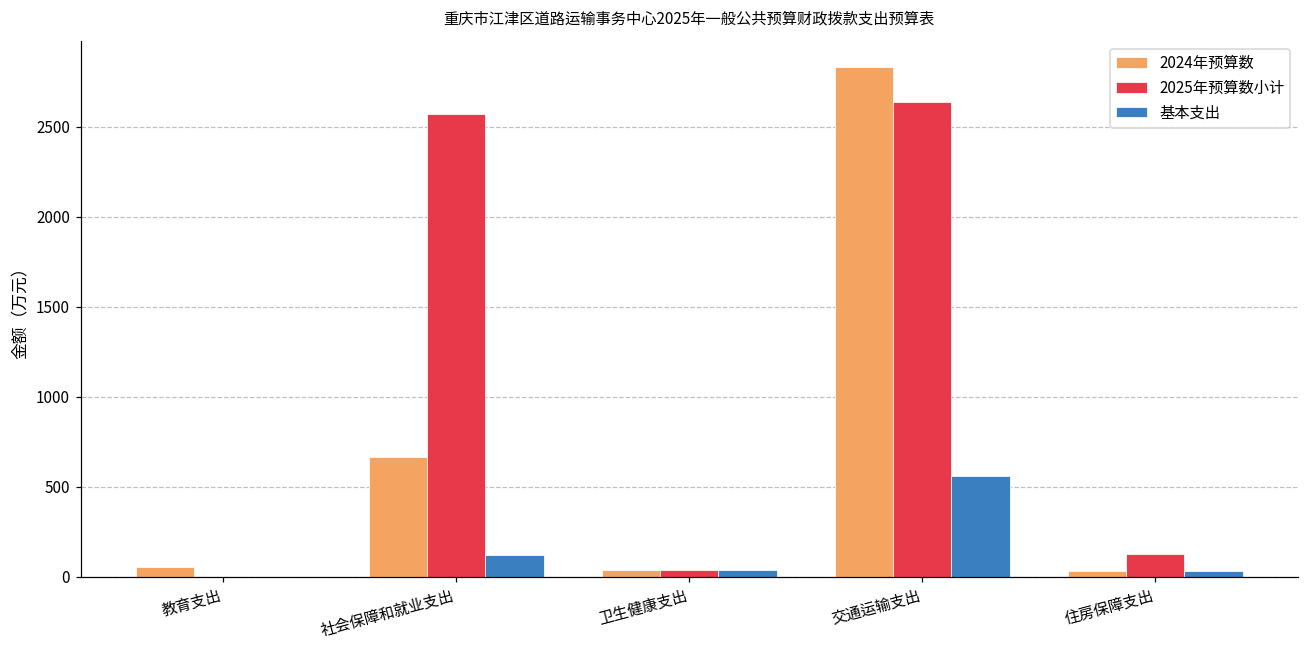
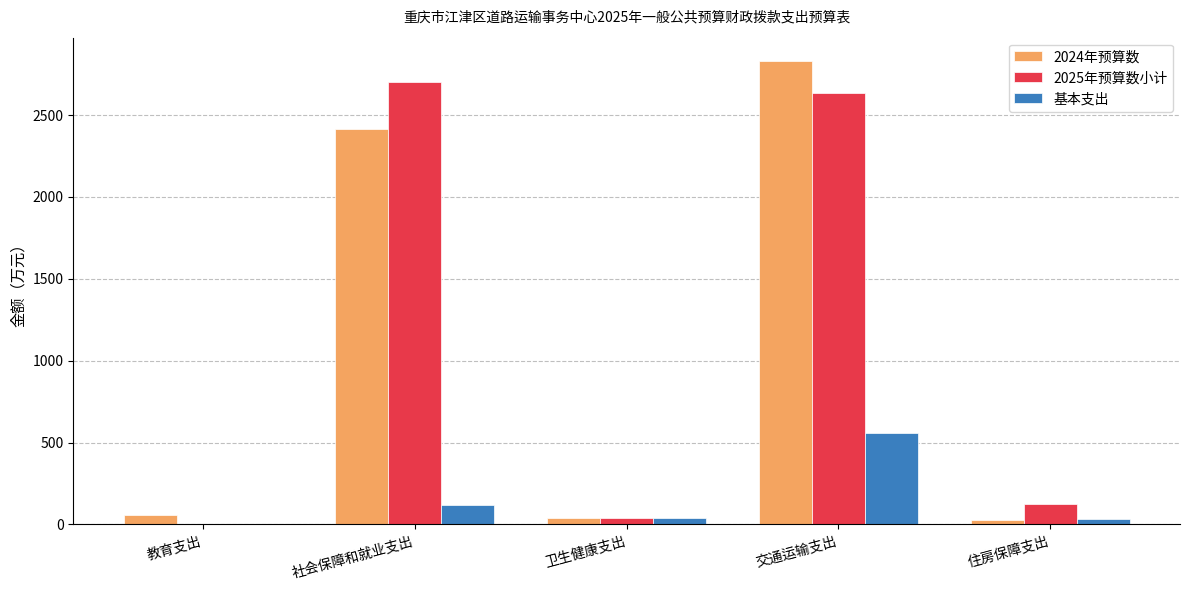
  {
    "2024年预算数": {
      "教育支出": 50,
-     "社会保障和就业支出": 660,
+     "社会保障和就业支出": 2410,
      "卫生健康支出": 40,
      "交通运输支出": 2830,
      "住房保障支出": 30
    },
    "2025年预算数小计": {
      "教育支出": 0,
-     "社会保障和就业支出": 2570,
+     "社会保障和就业支出": 2700,
      "卫生健康支出": 40,
      "交通运输支出": 2640,
      "住房保障支出": 130
    },
    "基本支出": {
      "教育支出": 0,
      "社会保障和就业支出": 120,
      "卫生健康支出": 40,
      "交通运输支出": 560,
      "住房保障支出": 30
    }
  }
